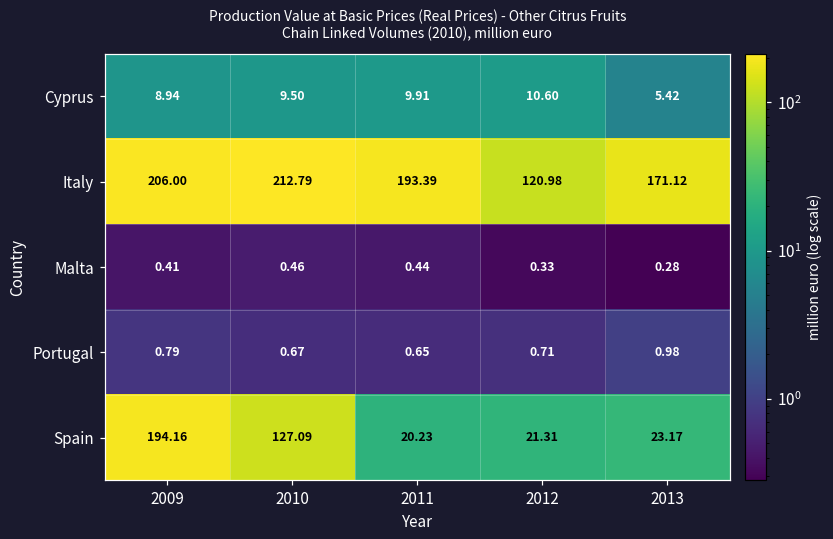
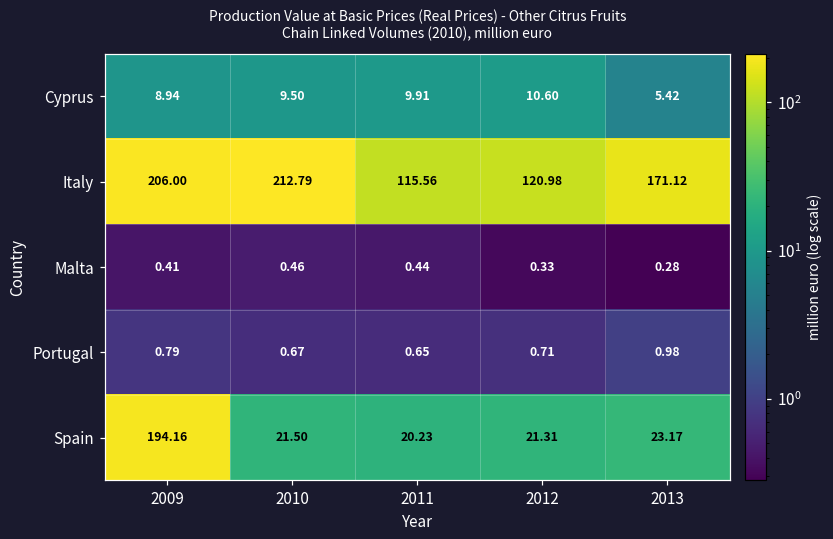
  {
    "Cyprus": {
      "2009": 8.94,
      "2010": 9.50,
      "2011": 9.91,
      "2012": 10.60,
      "2013": 5.42
    },
    "Italy": {
      "2009": 206.00,
      "2010": 212.79,
-     "2011": 193.39,
+     "2011": 115.56,
      "2012": 120.98,
      "2013": 171.12
    },
    "Malta": {
      "2009": 0.41,
      "2010": 0.46,
      "2011": 0.44,
      "2012": 0.33,
      "2013": 0.28
    },
    "Portugal": {
      "2009": 0.79,
      "2010": 0.67,
      "2011": 0.65,
      "2012": 0.71,
      "2013": 0.98
    },
    "Spain": {
      "2009": 194.16,
-     "2010": 127.09,
+     "2010": 21.50,
      "2011": 20.23,
      "2012": 21.31,
      "2013": 23.17
    }
  }
